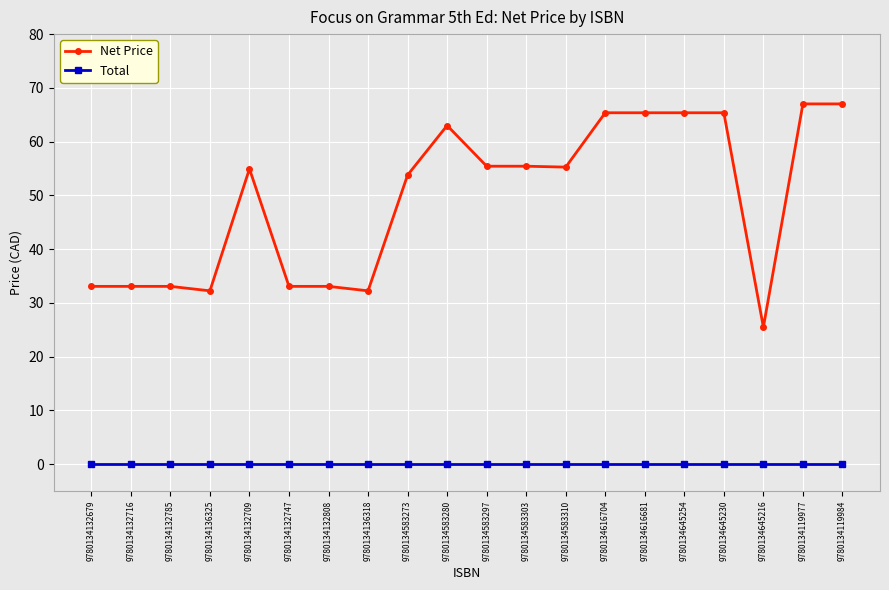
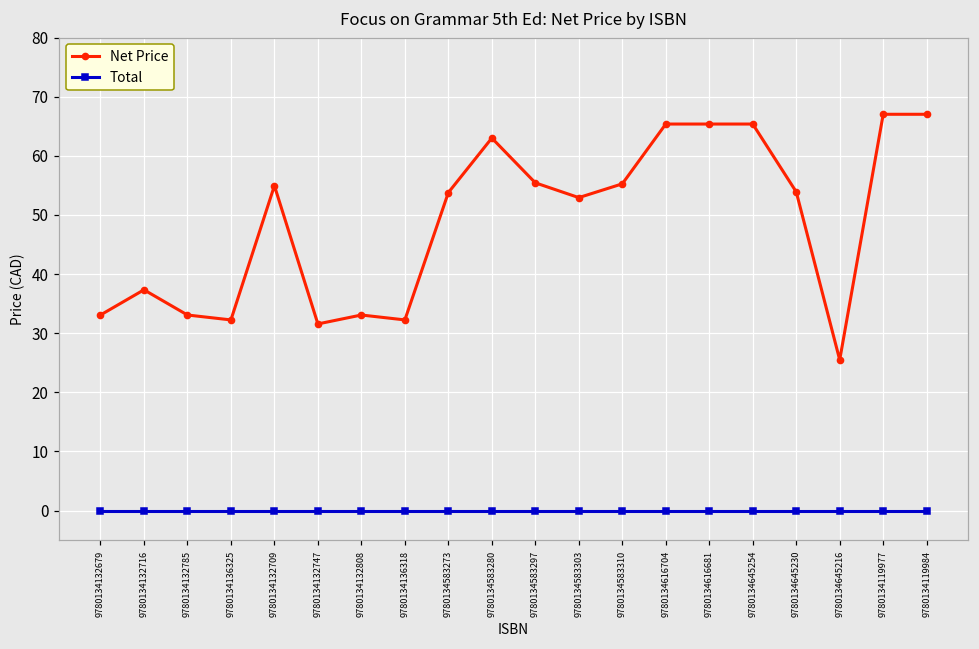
  {
    "Net Price": {
      "9780134132679": 33,
-     "9780134132716": 33,
+     "9780134132716": 37,
      "9780134132785": 33,
      "9780134136325": 32,
      "9780134132709": 55,
-     "9780134132747": 33,
+     "9780134132747": 32,
      "9780134132808": 33,
      "9780134136318": 32,
      "9780134583273": 54,
      "9780134583280": 63,
      "9780134583297": 55,
-     "9780134583303": 55,
+     "9780134583303": 53,
      "9780134583310": 55,
      "9780134616704": 65,
      "9780134616681": 65,
      "9780134645254": 65,
-     "9780134645230": 65,
+     "9780134645230": 54,
      "9780134645216": 25,
      "9780134119977": 67,
      "9780134119984": 67
    },
    "Total": {
      "9780134132679": 0,
      "9780134132716": 0,
      "9780134132785": 0,
      "9780134136325": 0,
      "9780134132709": 0,
      "9780134132747": 0,
      "9780134132808": 0,
      "9780134136318": 0,
      "9780134583273": 0,
      "9780134583280": 0,
      "9780134583297": 0,
      "9780134583303": 0,
      "9780134583310": 0,
      "9780134616704": 0,
      "9780134616681": 0,
      "9780134645254": 0,
      "9780134645230": 0,
      "9780134645216": 0,
      "9780134119977": 0,
      "9780134119984": 0
    }
  }
